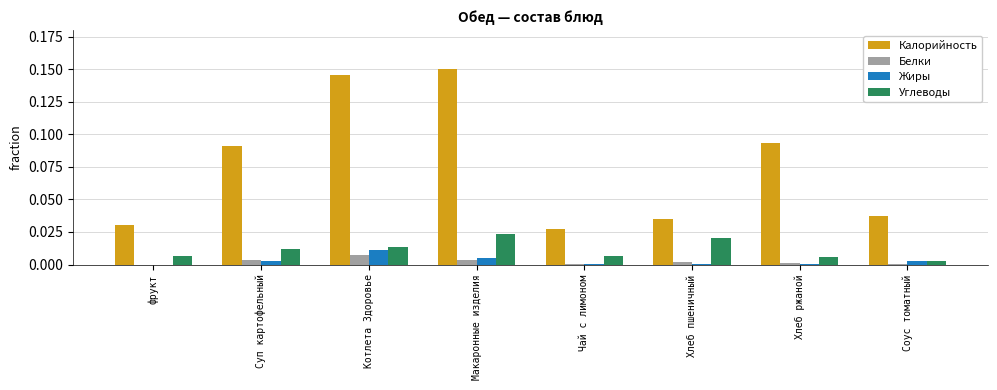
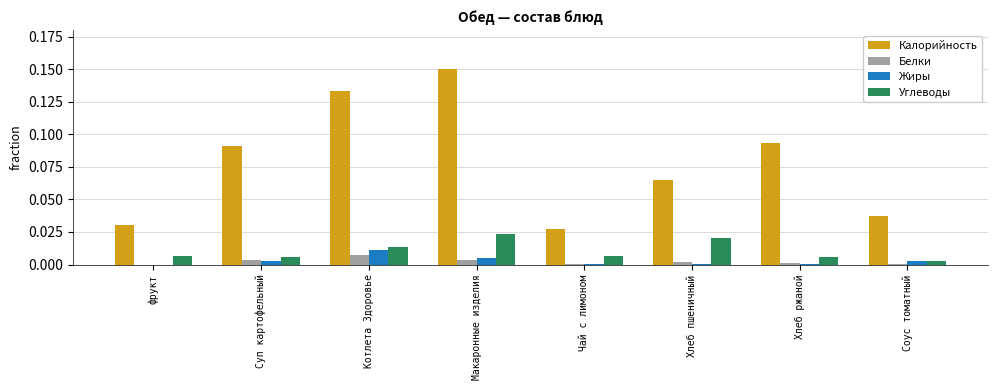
  {
    "Калорийность": {
      "фрукт": 0.030,
      "Суп картофельный": 0.091,
-     "Котлета Здоровье": 0.145,
+     "Котлета Здоровье": 0.133,
      "Макаронные изделия": 0.150,
      "Чай с лимоном": 0.028,
-     "Хлеб пшеничный": 0.035,
+     "Хлеб пшеничный": 0.065,
      "Хлеб ржаной": 0.094,
      "Соус томатный": 0.037
    },
    "Белки": {
      "фрукт": 0.000,
      "Суп картофельный": 0.003,
      "Котлета Здоровье": 0.007,
      "Макаронные изделия": 0.004,
      "Хлеб пшеничный": 0.002
    },
    "Жиры": {
      "фрукт": 0.000,
      "Суп картофельный": 0.003,
      "Котлета Здоровье": 0.011,
      "Макаронные изделия": 0.005,
      "Соус томатный": 0.003
    },
    "Углеводы": {
      "фрукт": 0.007,
-     "Суп картофельный": 0.012,
+     "Суп картофельный": 0.006,
      "Котлета Здоровье": 0.013,
      "Макаронные изделия": 0.023,
      "Чай с лимоном": 0.007,
      "Хлеб пшеничный": 0.020,
      "Хлеб ржаной": 0.006,
      "Соус томатный": 0.003
    }
  }
